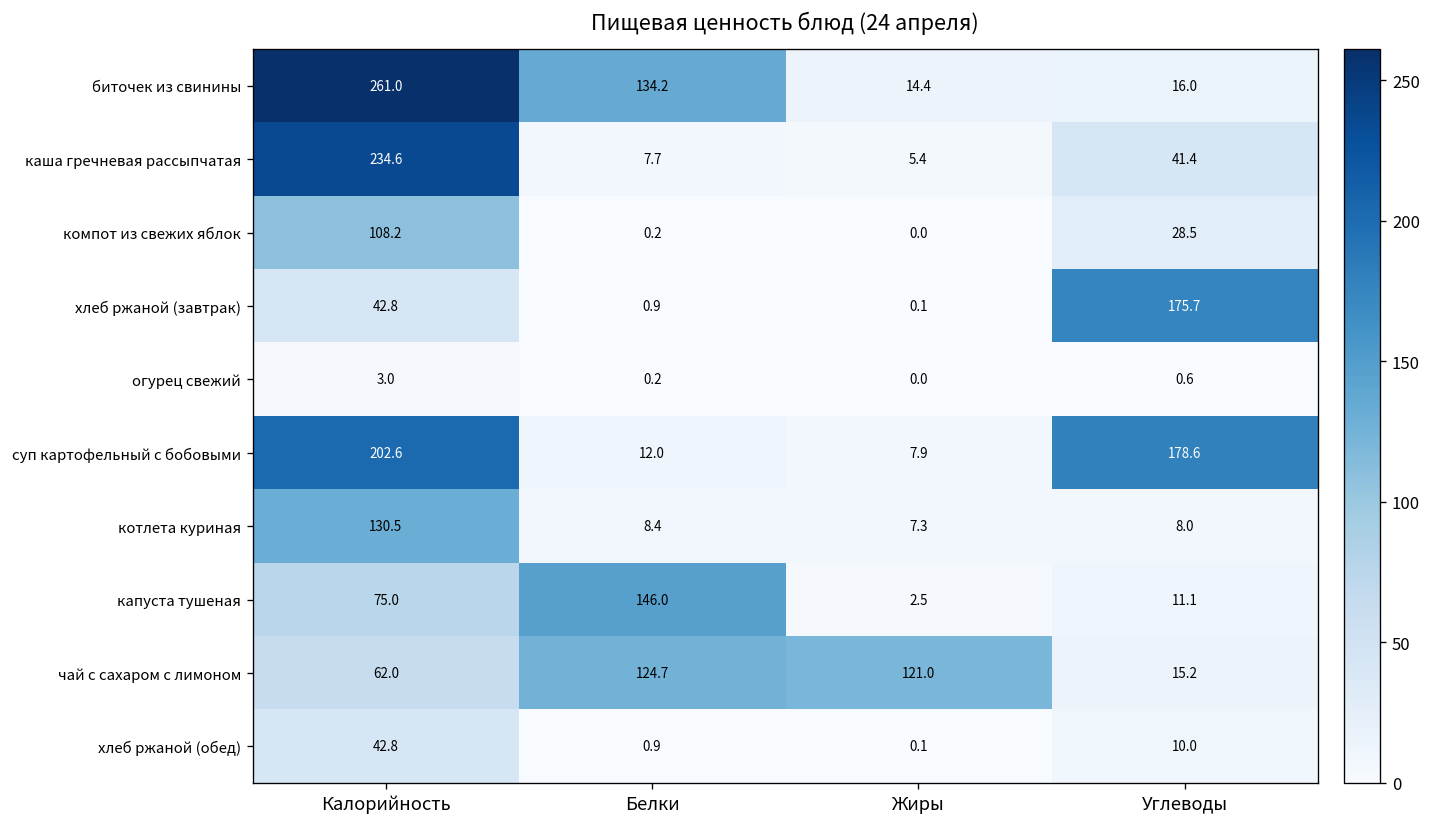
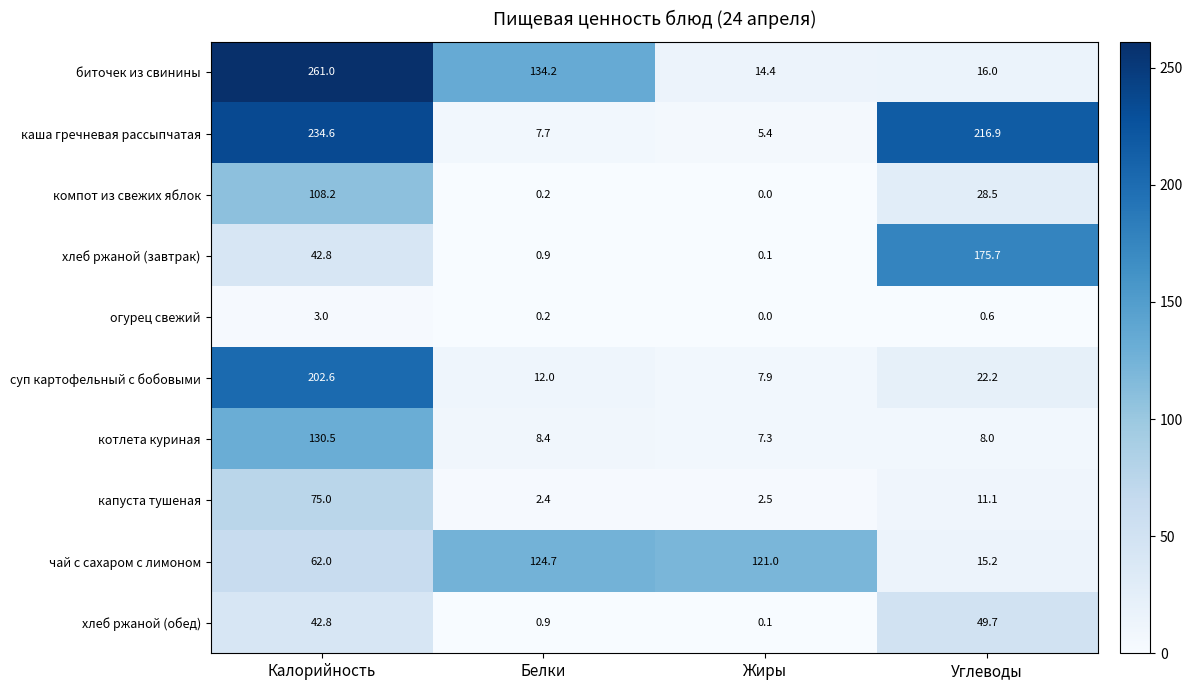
  {
    "биточек из свинины": {
      "Калорийность": 261.0,
      "Белки": 134.2,
      "Жиры": 14.4,
      "Углеводы": 16.0
    },
    "каша гречневая рассыпчатая": {
      "Калорийность": 234.6,
      "Белки": 7.7,
      "Жиры": 5.4,
-     "Углеводы": 41.4
+     "Углеводы": 216.9
    },
    "компот из свежих яблок": {
      "Калорийность": 108.2,
      "Белки": 0.2,
      "Жиры": 0.0,
      "Углеводы": 28.5
    },
    "хлеб ржаной (завтрак)": {
      "Калорийность": 42.8,
      "Белки": 0.9,
      "Жиры": 0.1,
      "Углеводы": 175.7
    },
    "огурец свежий": {
      "Калорийность": 3.0,
      "Белки": 0.2,
      "Жиры": 0.0,
      "Углеводы": 0.6
    },
    "суп картофельный с бобовыми": {
      "Калорийность": 202.6,
      "Белки": 12.0,
      "Жиры": 7.9,
-     "Углеводы": 178.6
+     "Углеводы": 22.2
    },
    "котлета куриная": {
      "Калорийность": 130.5,
      "Белки": 8.4,
      "Жиры": 7.3,
      "Углеводы": 8.0
    },
    "капуста тушеная": {
      "Калорийность": 75.0,
-     "Белки": 146.0,
+     "Белки": 2.4,
      "Жиры": 2.5,
      "Углеводы": 11.1
    },
    "чай с сахаром с лимоном": {
      "Калорийность": 62.0,
      "Белки": 124.7,
      "Жиры": 121.0,
      "Углеводы": 15.2
    },
    "хлеб ржаной (обед)": {
      "Калорийность": 42.8,
      "Белки": 0.9,
      "Жиры": 0.1,
-     "Углеводы": 10.0
+     "Углеводы": 49.7
    }
  }
